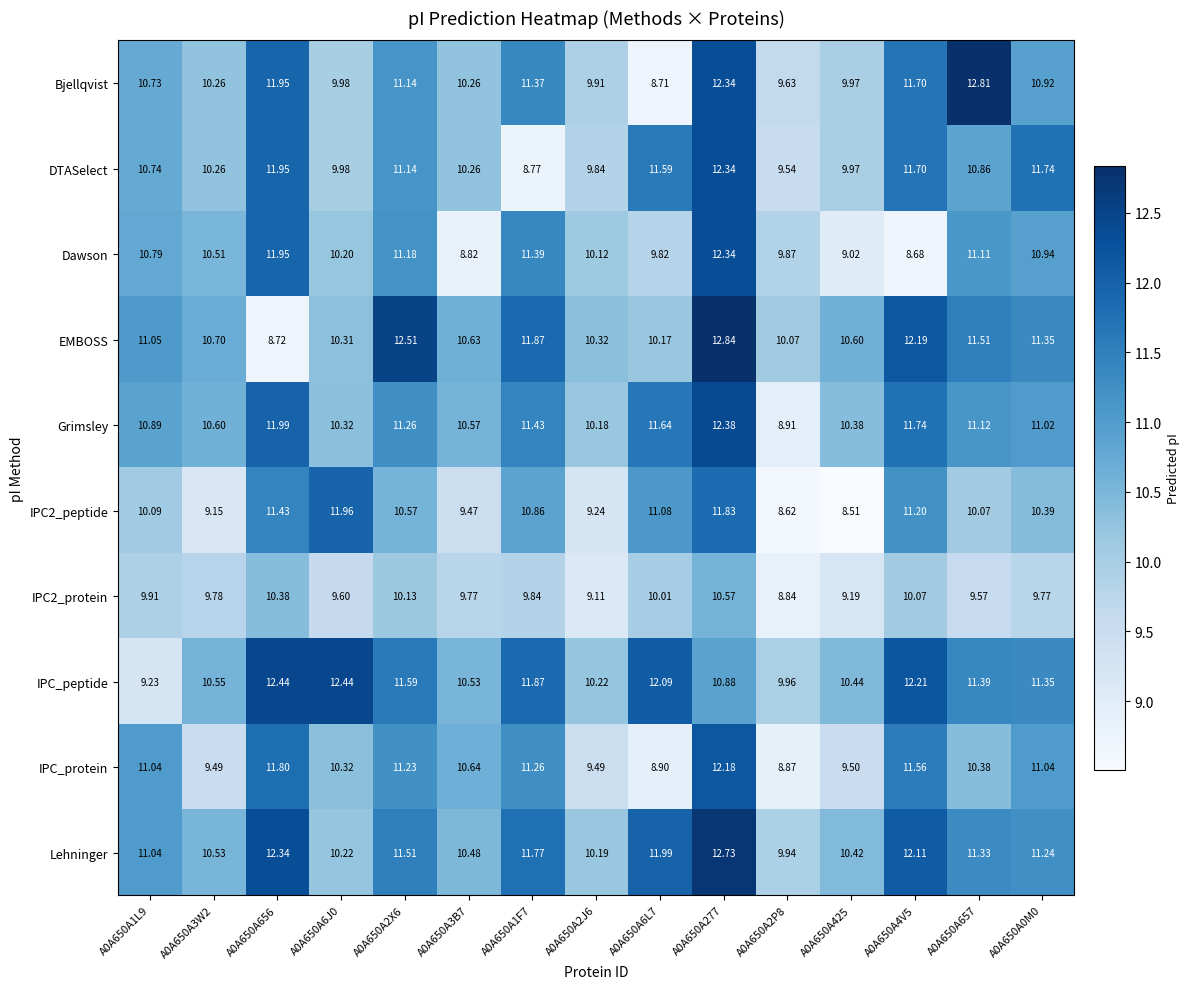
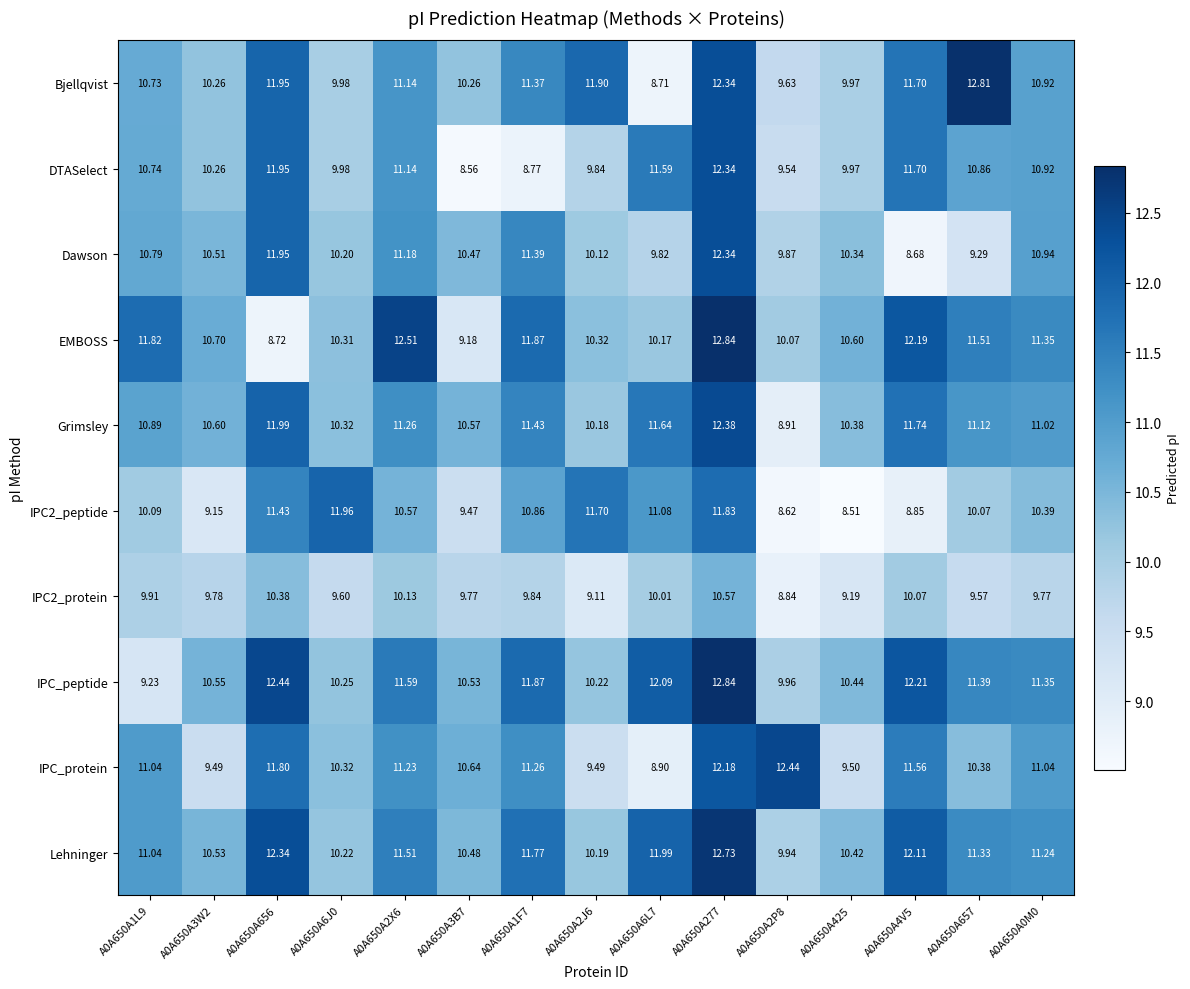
  {
    "Bjellqvist": {
      "A0A650A1L9": 10.73,
      "A0A650A3W2": 10.26,
      "A0A650A656": 11.95,
      "A0A650A6J0": 9.98,
      "A0A650A2X6": 11.14,
      "A0A650A3B7": 10.26,
      "A0A650A1F7": 11.37,
-     "A0A650A2J6": 9.91,
+     "A0A650A2J6": 11.90,
      "A0A650A6L7": 8.71,
      "A0A650A277": 12.34,
      "A0A650A2P8": 9.63,
      "A0A650A425": 9.97,
      "A0A650A4V5": 11.70,
      "A0A650A657": 12.81,
      "A0A650A0M0": 10.92
    },
    "DTASelect": {
      "A0A650A1L9": 10.74,
      "A0A650A3W2": 10.26,
      "A0A650A656": 11.95,
      "A0A650A6J0": 9.98,
      "A0A650A2X6": 11.14,
-     "A0A650A3B7": 10.26,
+     "A0A650A3B7": 8.56,
      "A0A650A1F7": 8.77,
      "A0A650A2J6": 9.84,
      "A0A650A6L7": 11.59,
      "A0A650A277": 12.34,
      "A0A650A2P8": 9.54,
      "A0A650A425": 9.97,
      "A0A650A4V5": 11.70,
      "A0A650A657": 10.86,
-     "A0A650A0M0": 11.74
+     "A0A650A0M0": 10.92
    },
    "Dawson": {
      "A0A650A1L9": 10.79,
      "A0A650A3W2": 10.51,
      "A0A650A656": 11.95,
      "A0A650A6J0": 10.20,
      "A0A650A2X6": 11.18,
-     "A0A650A3B7": 8.82,
+     "A0A650A3B7": 10.47,
      "A0A650A1F7": 11.39,
      "A0A650A2J6": 10.12,
      "A0A650A6L7": 9.82,
      "A0A650A277": 12.34,
      "A0A650A2P8": 9.87,
-     "A0A650A425": 9.02,
+     "A0A650A425": 10.34,
      "A0A650A4V5": 8.68,
-     "A0A650A657": 11.11,
+     "A0A650A657": 9.29,
      "A0A650A0M0": 10.94
    },
    "EMBOSS": {
-     "A0A650A1L9": 11.05,
+     "A0A650A1L9": 11.82,
      "A0A650A3W2": 10.70,
      "A0A650A656": 8.72,
      "A0A650A6J0": 10.31,
      "A0A650A2X6": 12.51,
-     "A0A650A3B7": 10.63,
+     "A0A650A3B7": 9.18,
      "A0A650A1F7": 11.87,
      "A0A650A2J6": 10.32,
      "A0A650A6L7": 10.17,
      "A0A650A277": 12.84,
      "A0A650A2P8": 10.07,
      "A0A650A425": 10.60,
      "A0A650A4V5": 12.19,
      "A0A650A657": 11.51,
      "A0A650A0M0": 11.35
    },
    "Grimsley": {
      "A0A650A1L9": 10.89,
      "A0A650A3W2": 10.60,
      "A0A650A656": 11.99,
      "A0A650A6J0": 10.32,
      "A0A650A2X6": 11.26,
      "A0A650A3B7": 10.57,
      "A0A650A1F7": 11.43,
      "A0A650A2J6": 10.18,
      "A0A650A6L7": 11.64,
      "A0A650A277": 12.38,
      "A0A650A2P8": 8.91,
      "A0A650A425": 10.38,
      "A0A650A4V5": 11.74,
      "A0A650A657": 11.12,
      "A0A650A0M0": 11.02
    },
    "IPC2_peptide": {
      "A0A650A1L9": 10.09,
      "A0A650A3W2": 9.15,
      "A0A650A656": 11.43,
      "A0A650A6J0": 11.96,
      "A0A650A2X6": 10.57,
      "A0A650A3B7": 9.47,
      "A0A650A1F7": 10.86,
-     "A0A650A2J6": 9.24,
+     "A0A650A2J6": 11.70,
      "A0A650A6L7": 11.08,
      "A0A650A277": 11.83,
      "A0A650A2P8": 8.62,
      "A0A650A425": 8.51,
-     "A0A650A4V5": 11.20,
+     "A0A650A4V5": 8.85,
      "A0A650A657": 10.07,
      "A0A650A0M0": 10.39
    },
    "IPC2_protein": {
      "A0A650A1L9": 9.91,
      "A0A650A3W2": 9.78,
      "A0A650A656": 10.38,
      "A0A650A6J0": 9.60,
      "A0A650A2X6": 10.13,
      "A0A650A3B7": 9.77,
      "A0A650A1F7": 9.84,
      "A0A650A2J6": 9.11,
      "A0A650A6L7": 10.01,
      "A0A650A277": 10.57,
      "A0A650A2P8": 8.84,
      "A0A650A425": 9.19,
      "A0A650A4V5": 10.07,
      "A0A650A657": 9.57,
      "A0A650A0M0": 9.77
    },
    "IPC_peptide": {
      "A0A650A1L9": 9.23,
      "A0A650A3W2": 10.55,
      "A0A650A656": 12.44,
-     "A0A650A6J0": 12.44,
+     "A0A650A6J0": 10.25,
      "A0A650A2X6": 11.59,
      "A0A650A3B7": 10.53,
      "A0A650A1F7": 11.87,
      "A0A650A2J6": 10.22,
      "A0A650A6L7": 12.09,
-     "A0A650A277": 10.88,
+     "A0A650A277": 12.84,
      "A0A650A2P8": 9.96,
      "A0A650A425": 10.44,
      "A0A650A4V5": 12.21,
      "A0A650A657": 11.39,
      "A0A650A0M0": 11.35
    },
    "IPC_protein": {
      "A0A650A1L9": 11.04,
      "A0A650A3W2": 9.49,
      "A0A650A656": 11.80,
      "A0A650A6J0": 10.32,
      "A0A650A2X6": 11.23,
      "A0A650A3B7": 10.64,
      "A0A650A1F7": 11.26,
      "A0A650A2J6": 9.49,
      "A0A650A6L7": 8.90,
      "A0A650A277": 12.18,
-     "A0A650A2P8": 8.87,
+     "A0A650A2P8": 12.44,
      "A0A650A425": 9.50,
      "A0A650A4V5": 11.56,
      "A0A650A657": 10.38,
      "A0A650A0M0": 11.04
    },
    "Lehninger": {
      "A0A650A1L9": 11.04,
      "A0A650A3W2": 10.53,
      "A0A650A656": 12.34,
      "A0A650A6J0": 10.22,
      "A0A650A2X6": 11.51,
      "A0A650A3B7": 10.48,
      "A0A650A1F7": 11.77,
      "A0A650A2J6": 10.19,
      "A0A650A6L7": 11.99,
      "A0A650A277": 12.73,
      "A0A650A2P8": 9.94,
      "A0A650A425": 10.42,
      "A0A650A4V5": 12.11,
      "A0A650A657": 11.33,
      "A0A650A0M0": 11.24
    }
  }
